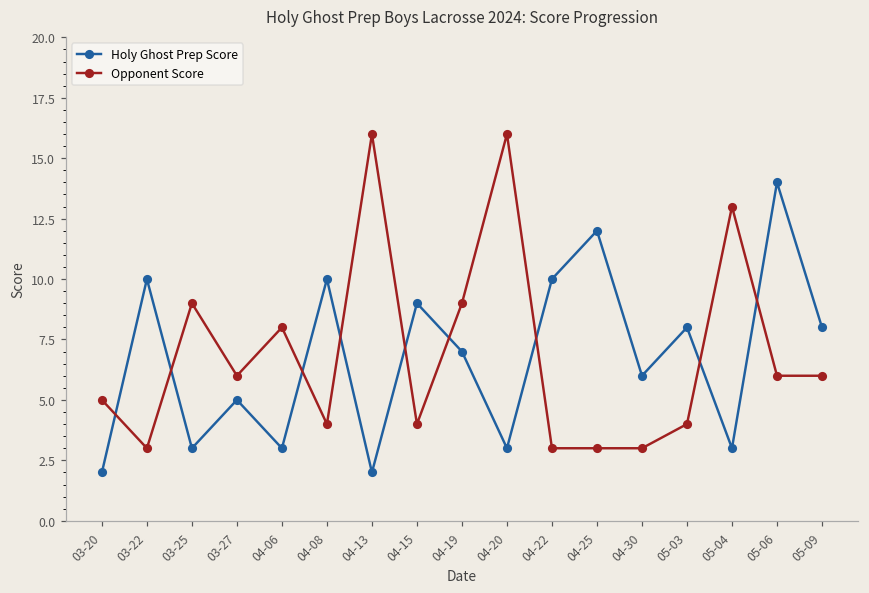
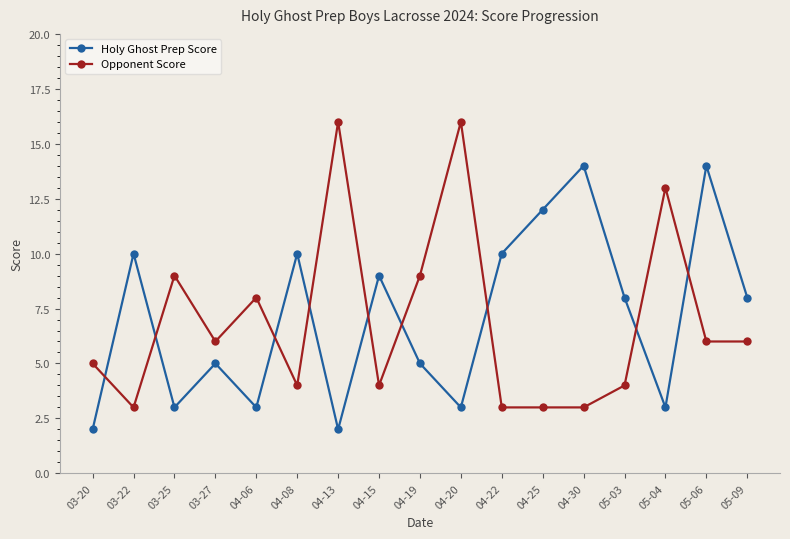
  {
    "Holy Ghost Prep Score": {
      "03-20": 2,
      "03-22": 10,
      "03-25": 3,
      "03-27": 5,
      "04-06": 3,
      "04-08": 10,
      "04-13": 2,
      "04-15": 9,
-     "04-19": 7,
+     "04-19": 5,
      "04-20": 3,
      "04-22": 10,
      "04-25": 12,
-     "04-30": 6,
+     "04-30": 14,
      "05-03": 8,
      "05-04": 3,
      "05-06": 14,
      "05-09": 8
    },
    "Opponent Score": {
      "03-20": 5,
      "03-22": 3,
      "03-25": 9,
      "03-27": 6,
      "04-06": 8,
      "04-08": 4,
      "04-13": 16,
      "04-15": 4,
      "04-19": 9,
      "04-20": 16,
      "04-22": 3,
      "04-25": 3,
      "04-30": 3,
      "05-03": 4,
      "05-04": 13,
      "05-06": 6,
      "05-09": 6
    }
  }
